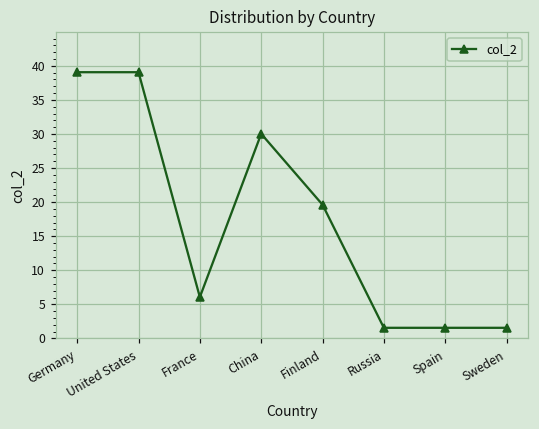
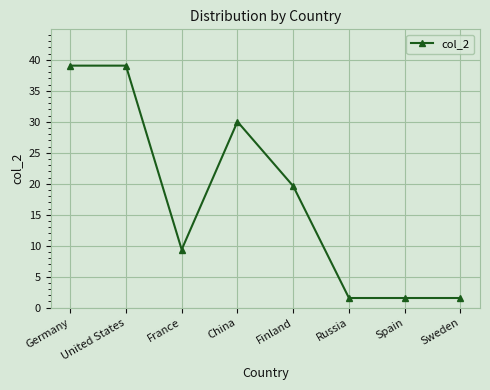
  {
    "Germany": 39,
    "United States": 39,
-   "France": 6,
+   "France": 9,
    "China": 30,
    "Finland": 20,
    "Russia": 2,
    "Spain": 2,
    "Sweden": 2
  }
